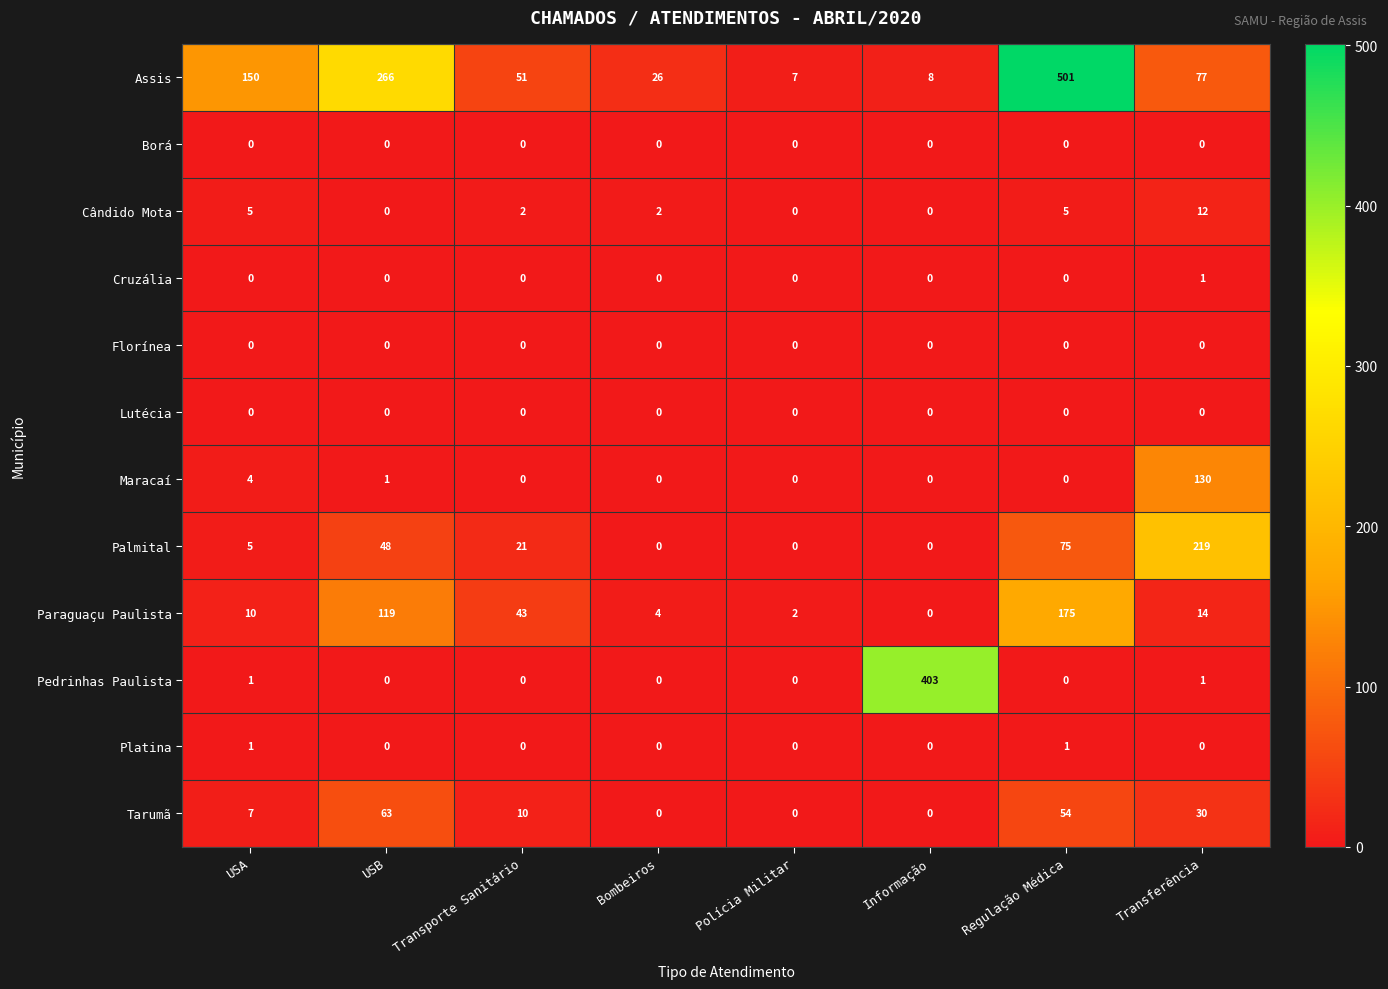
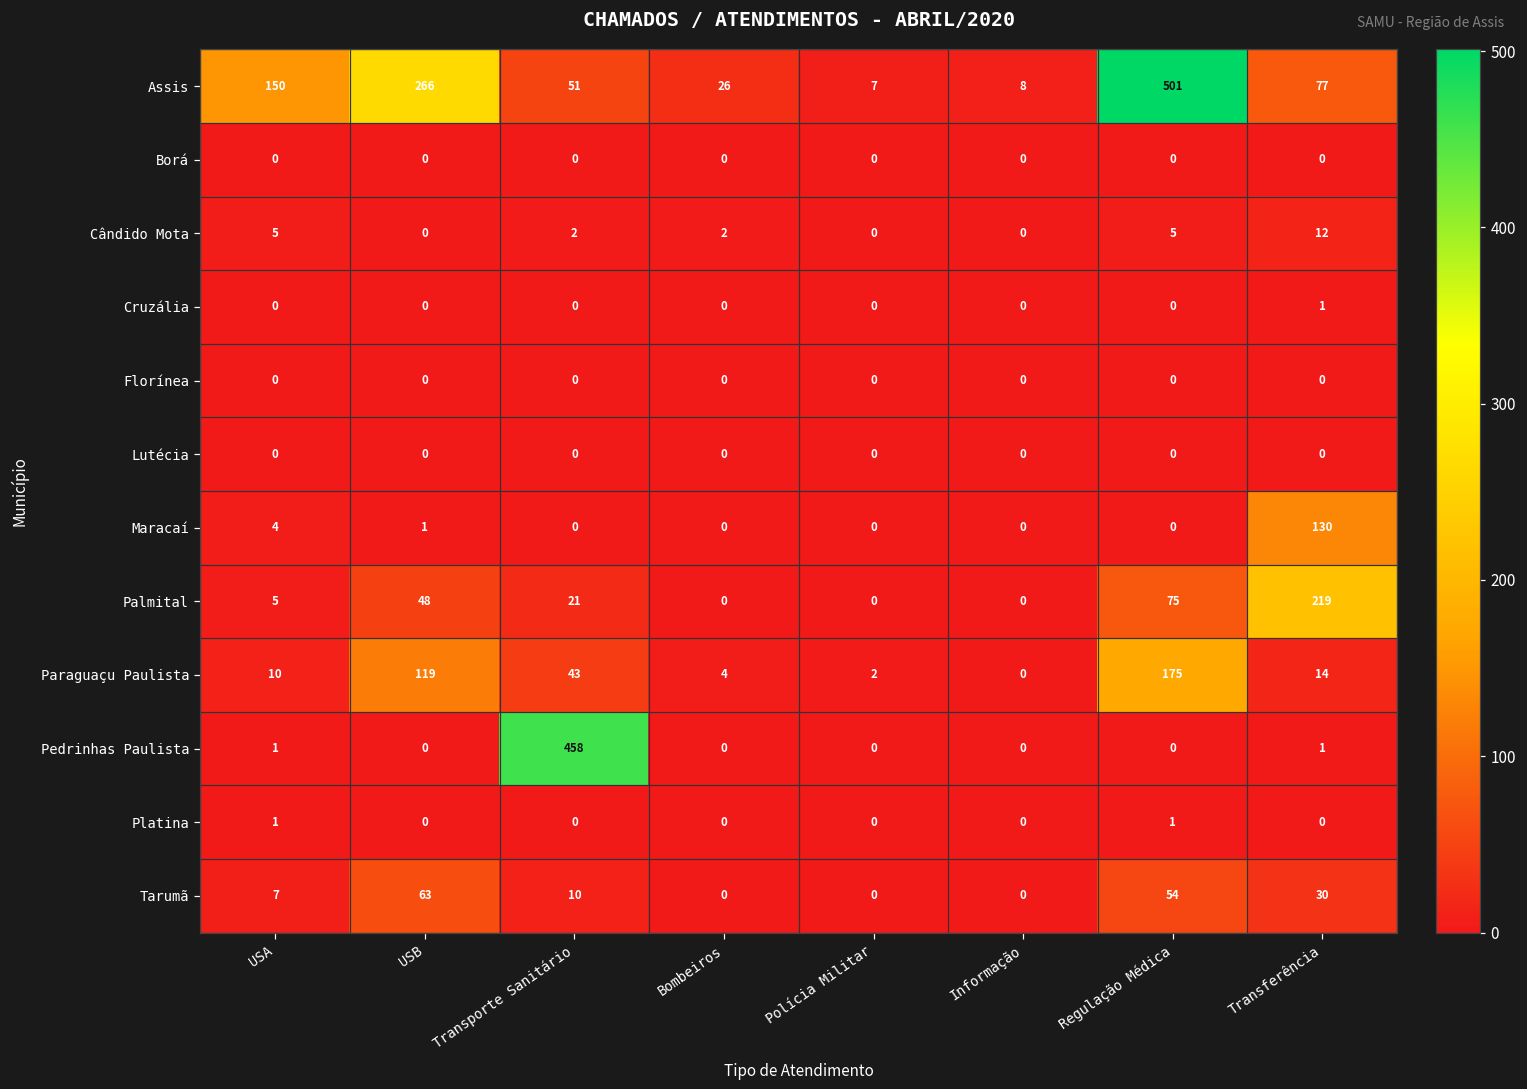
  {
    "Assis": {
      "USA": 150,
      "USB": 266,
      "Transporte Sanitário": 51,
      "Bombeiros": 26,
      "Polícia Militar": 7,
      "Informação": 8,
      "Regulação Médica": 501,
      "Transferência": 77
    },
    "Borá": {
      "USA": 0,
      "USB": 0,
      "Transporte Sanitário": 0,
      "Bombeiros": 0,
      "Polícia Militar": 0,
      "Informação": 0,
      "Regulação Médica": 0,
      "Transferência": 0
    },
    "Cândido Mota": {
      "USA": 5,
      "USB": 0,
      "Transporte Sanitário": 2,
      "Bombeiros": 2,
      "Polícia Militar": 0,
      "Informação": 0,
      "Regulação Médica": 5,
      "Transferência": 12
    },
    "Cruzália": {
      "USA": 0,
      "USB": 0,
      "Transporte Sanitário": 0,
      "Bombeiros": 0,
      "Polícia Militar": 0,
      "Informação": 0,
      "Regulação Médica": 0,
      "Transferência": 1
    },
    "Florínea": {
      "USA": 0,
      "USB": 0,
      "Transporte Sanitário": 0,
      "Bombeiros": 0,
      "Polícia Militar": 0,
      "Informação": 0,
      "Regulação Médica": 0,
      "Transferência": 0
    },
    "Lutécia": {
      "USA": 0,
      "USB": 0,
      "Transporte Sanitário": 0,
      "Bombeiros": 0,
      "Polícia Militar": 0,
      "Informação": 0,
      "Regulação Médica": 0,
      "Transferência": 0
    },
    "Maracaí": {
      "USA": 4,
      "USB": 1,
      "Transporte Sanitário": 0,
      "Bombeiros": 0,
      "Polícia Militar": 0,
      "Informação": 0,
      "Regulação Médica": 0,
      "Transferência": 130
    },
    "Palmital": {
      "USA": 5,
      "USB": 48,
      "Transporte Sanitário": 21,
      "Bombeiros": 0,
      "Polícia Militar": 0,
      "Informação": 0,
      "Regulação Médica": 75,
      "Transferência": 219
    },
    "Paraguaçu Paulista": {
      "USA": 10,
      "USB": 119,
      "Transporte Sanitário": 43,
      "Bombeiros": 4,
      "Polícia Militar": 2,
      "Informação": 0,
      "Regulação Médica": 175,
      "Transferência": 14
    },
    "Pedrinhas Paulista": {
      "USA": 1,
      "USB": 0,
-     "Transporte Sanitário": 0,
+     "Transporte Sanitário": 458,
      "Bombeiros": 0,
      "Polícia Militar": 0,
-     "Informação": 403,
+     "Informação": 0,
      "Regulação Médica": 0,
      "Transferência": 1
    },
    "Platina": {
      "USA": 1,
      "USB": 0,
      "Transporte Sanitário": 0,
      "Bombeiros": 0,
      "Polícia Militar": 0,
      "Informação": 0,
      "Regulação Médica": 1,
      "Transferência": 0
    },
    "Tarumã": {
      "USA": 7,
      "USB": 63,
      "Transporte Sanitário": 10,
      "Bombeiros": 0,
      "Polícia Militar": 0,
      "Informação": 0,
      "Regulação Médica": 54,
      "Transferência": 30
    }
  }
